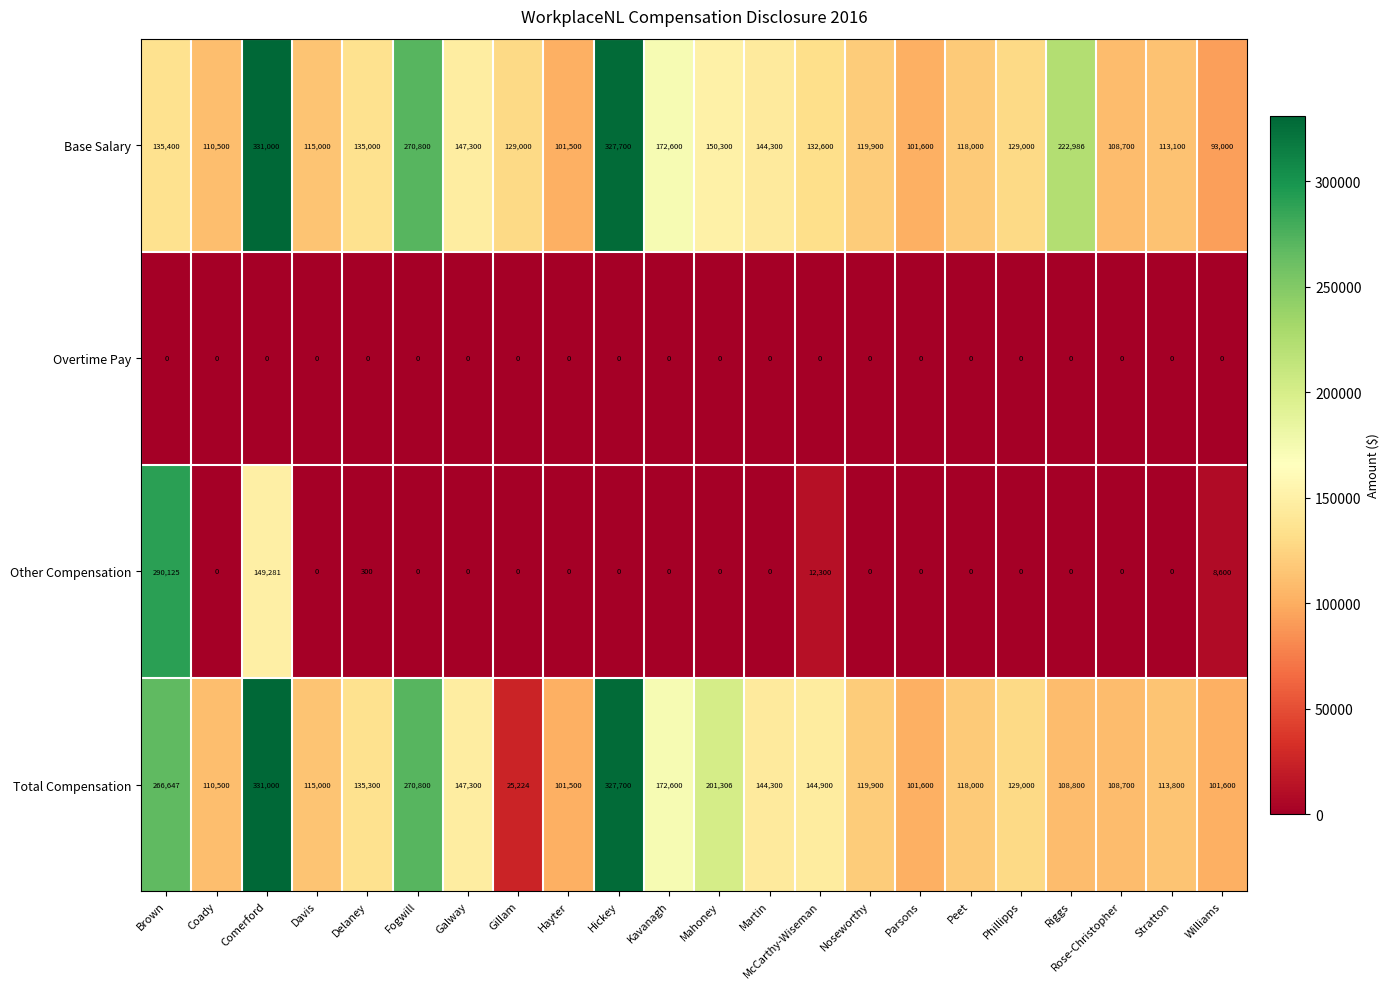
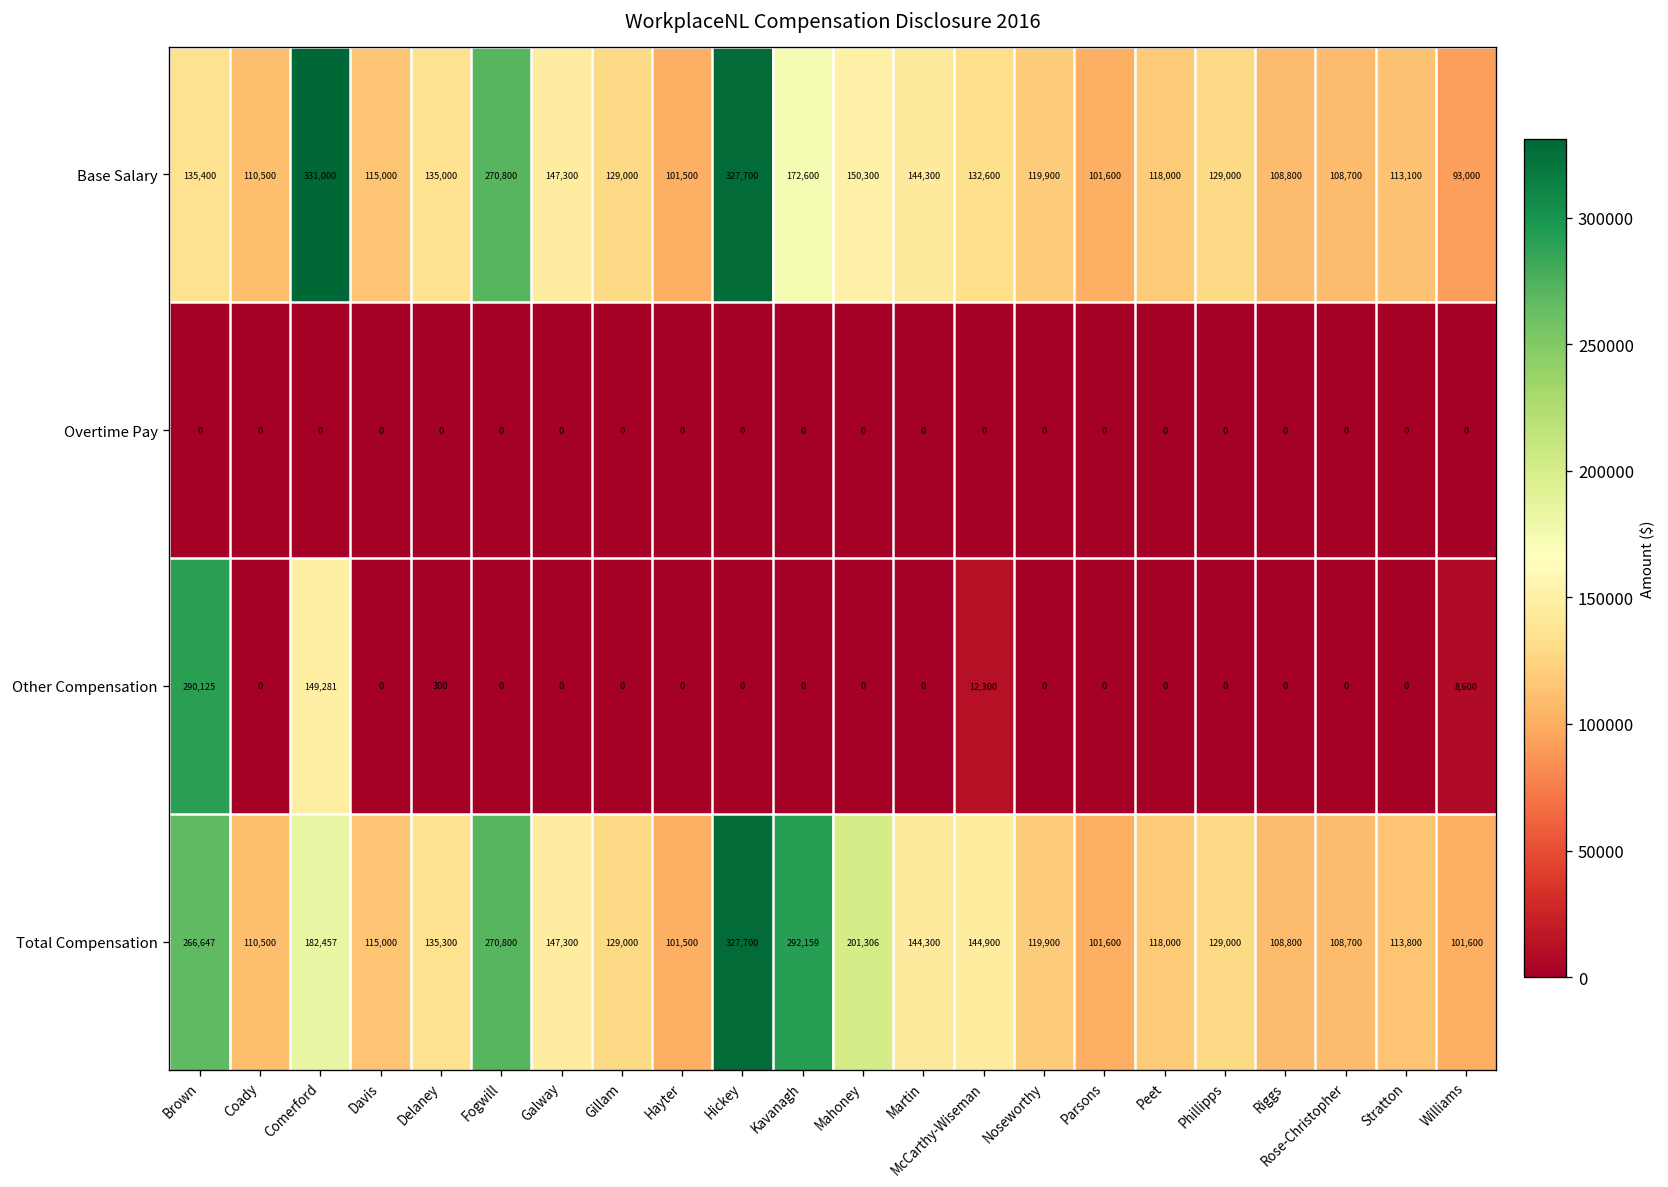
  {
    "Base Salary": {
      "Brown": "135,400",
      "Coady": "110,500",
      "Comerford": "331,000",
      "Davis": "115,000",
      "Delaney": "135,000",
      "Fogwill": "270,800",
      "Galway": "147,300",
      "Gillam": "129,000",
      "Hayter": "101,500",
      "Hickey": "327,700",
      "Kavanagh": "172,600",
      "Mahoney": "150,300",
      "Martin": "144,300",
      "McCarthy-Wiseman": "132,600",
      "Noseworthy": "119,900",
      "Parsons": "101,600",
      "Peet": "118,000",
      "Phillipps": "129,000",
-     "Riggs": "222,986",
+     "Riggs": "108,800",
      "Rose-Christopher": "108,700",
      "Stratton": "113,100",
      "Williams": "93,000"
    },
    "Overtime Pay": {
      "Brown": "0",
      "Coady": "0",
      "Comerford": "0",
      "Davis": "0",
      "Delaney": "0",
      "Fogwill": "0",
      "Galway": "0",
      "Gillam": "0",
      "Hayter": "0",
      "Hickey": "0",
      "Kavanagh": "0",
      "Mahoney": "0",
      "Martin": "0",
      "McCarthy-Wiseman": "0",
      "Noseworthy": "0",
      "Parsons": "0",
      "Peet": "0",
      "Phillipps": "0",
      "Riggs": "0",
      "Rose-Christopher": "0",
      "Stratton": "0",
      "Williams": "0"
    },
    "Other Compensation": {
      "Brown": "290,125",
      "Coady": "0",
      "Comerford": "149,281",
      "Davis": "0",
      "Delaney": "300",
      "Fogwill": "0",
      "Galway": "0",
      "Gillam": "0",
      "Hayter": "0",
      "Hickey": "0",
      "Kavanagh": "0",
      "Mahoney": "0",
      "Martin": "0",
      "McCarthy-Wiseman": "12,300",
      "Noseworthy": "0",
      "Parsons": "0",
      "Peet": "0",
      "Phillipps": "0",
      "Riggs": "0",
      "Rose-Christopher": "0",
      "Stratton": "0",
      "Williams": "8,600"
    },
    "Total Compensation": {
      "Brown": "266,647",
      "Coady": "110,500",
-     "Comerford": "331,000",
+     "Comerford": "182,457",
      "Davis": "115,000",
      "Delaney": "135,300",
      "Fogwill": "270,800",
      "Galway": "147,300",
-     "Gillam": "25,224",
+     "Gillam": "129,000",
      "Hayter": "101,500",
      "Hickey": "327,700",
-     "Kavanagh": "172,600",
+     "Kavanagh": "292,159",
      "Mahoney": "201,306",
      "Martin": "144,300",
      "McCarthy-Wiseman": "144,900",
      "Noseworthy": "119,900",
      "Parsons": "101,600",
      "Peet": "118,000",
      "Phillipps": "129,000",
      "Riggs": "108,800",
      "Rose-Christopher": "108,700",
      "Stratton": "113,800",
      "Williams": "101,600"
    }
  }
